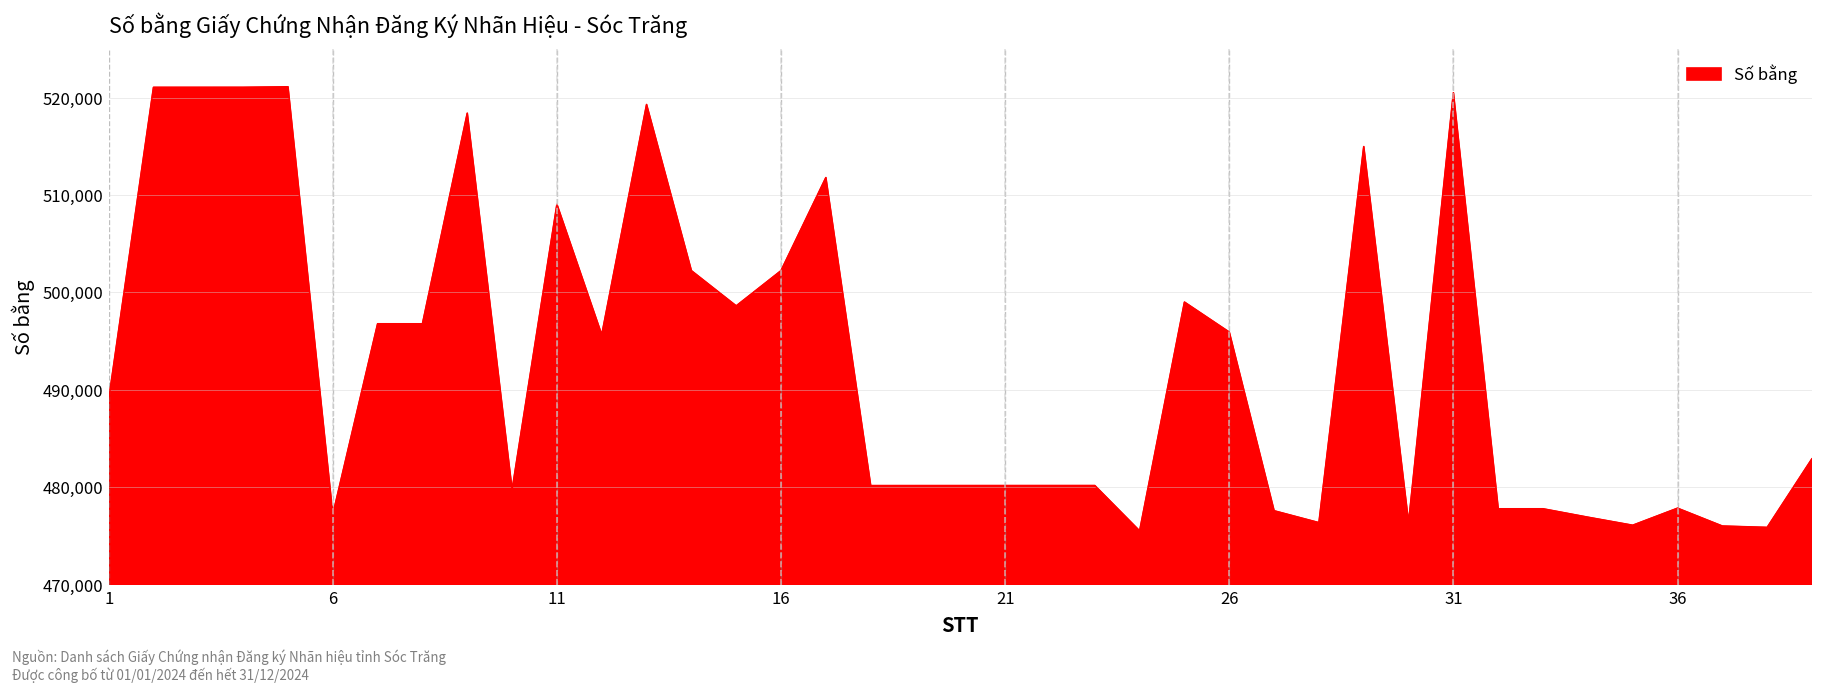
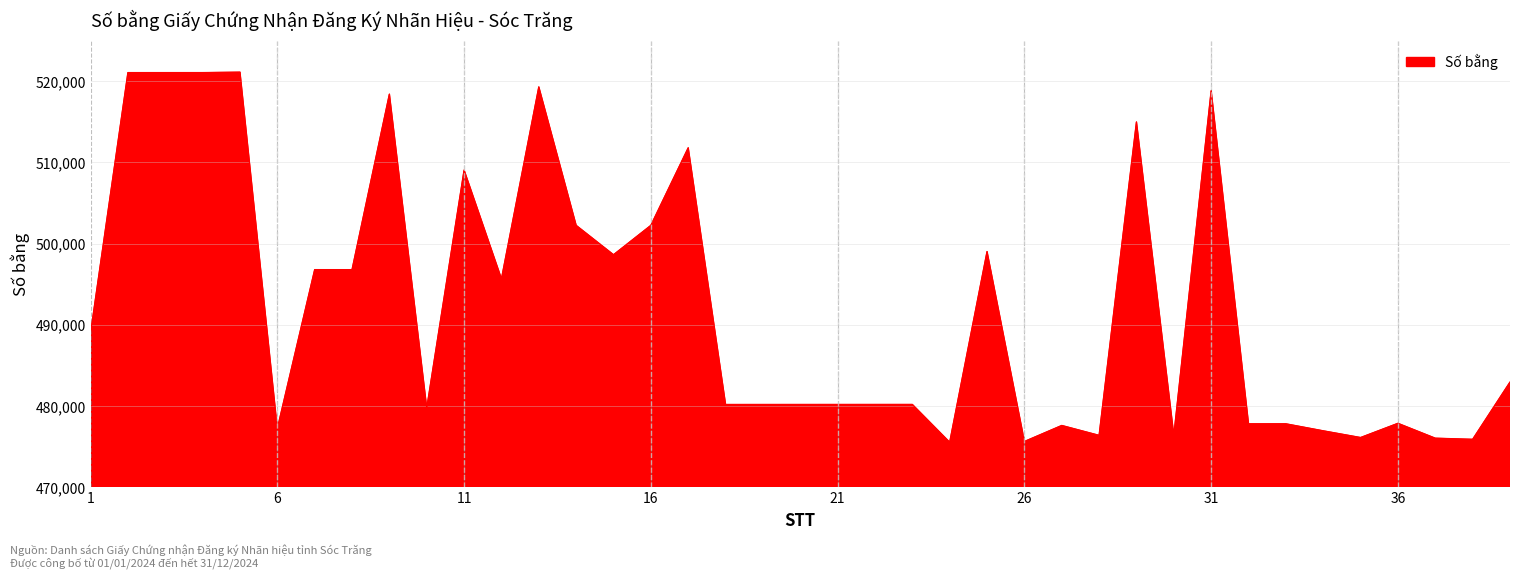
  {
    "1": "489,000",
    "6": "477,000",
    "11": "509,000",
    "16": "502,000",
    "21": "480,000",
-   "26": "496,000",
-   "31": "520,000",
+   "26": "476,000",
+   "31": "519,000",
    "36": "478,000"
  }
